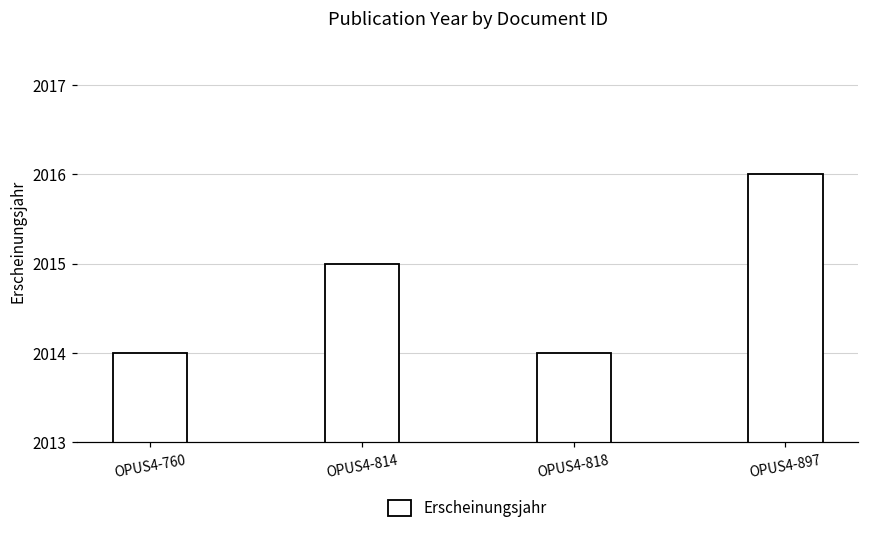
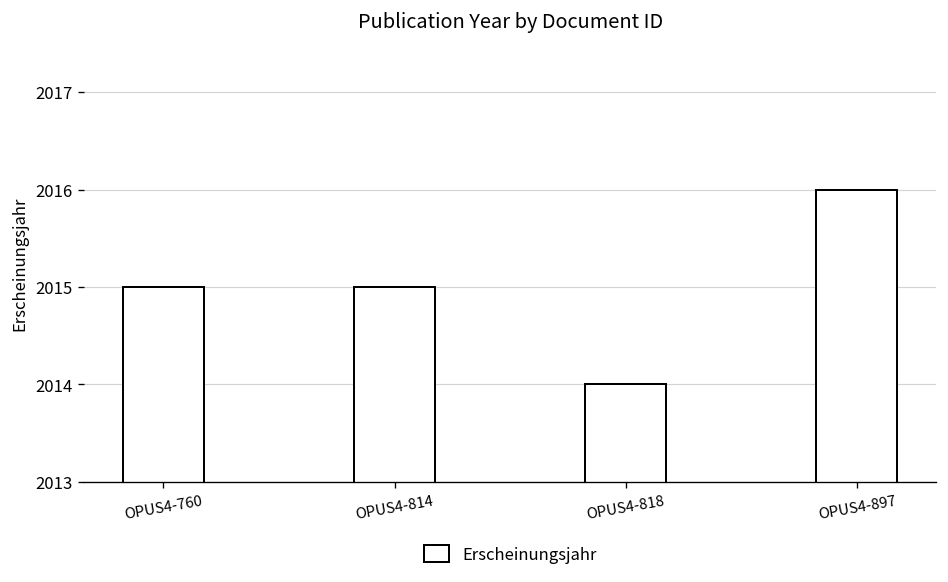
  {
-   "OPUS4-760": 2014,
+   "OPUS4-760": 2015,
    "OPUS4-814": 2015,
    "OPUS4-818": 2014,
    "OPUS4-897": 2016
  }
